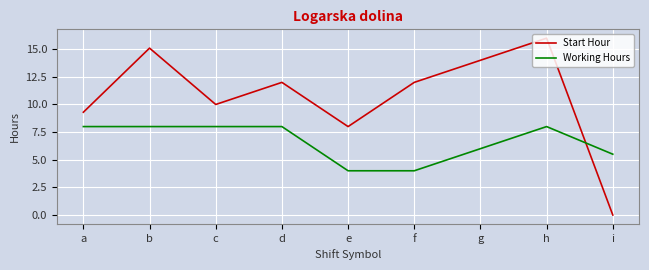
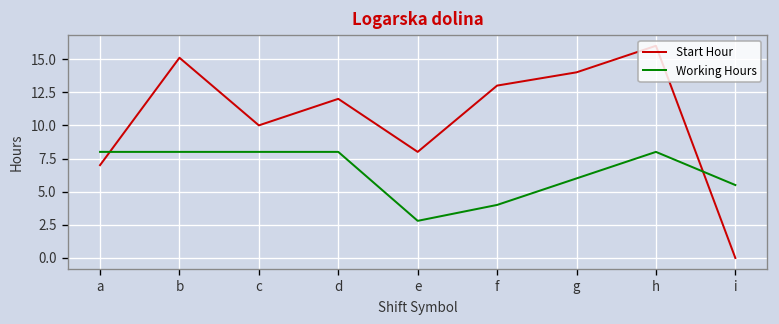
  {
    "Start Hour": {
-     "a": 9.3,
+     "a": 7.0,
      "b": 15.1,
      "c": 10.0,
      "d": 12.0,
      "e": 8.0,
-     "f": 12,
+     "f": 13,
      "g": 14.0,
      "i": 0.0
    },
    "Working Hours": {
      "a": 8.0,
      "b": 8.0,
      "c": 8.0,
      "d": 8.0,
-     "e": 4.0,
+     "e": 2.8,
      "f": 4.0,
      "g": 6.0,
      "h": 8.0,
      "i": 5.5
    }
  }
